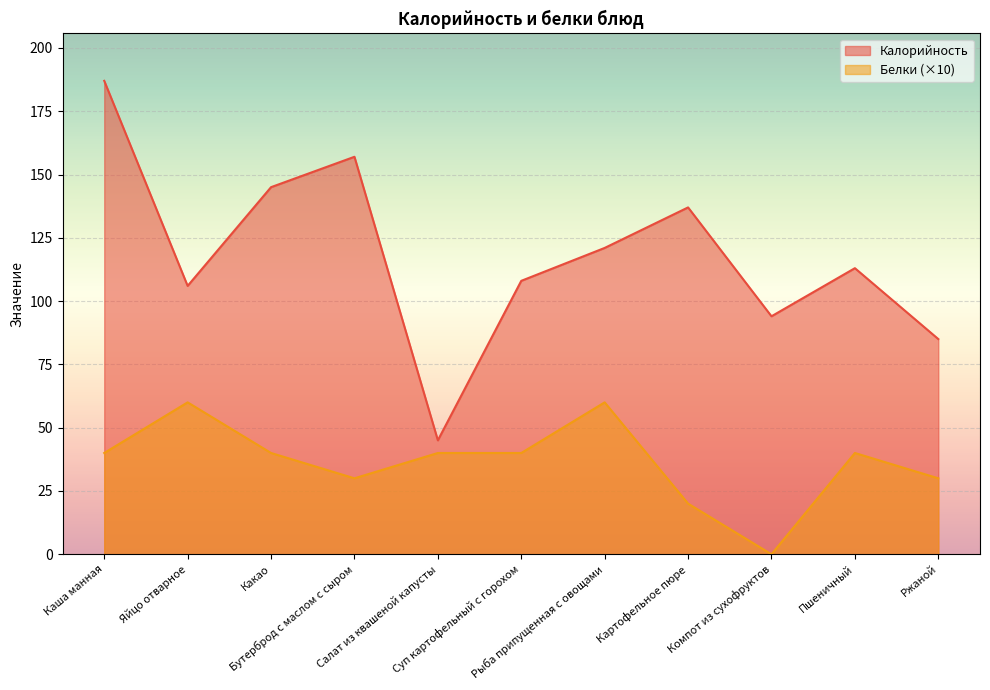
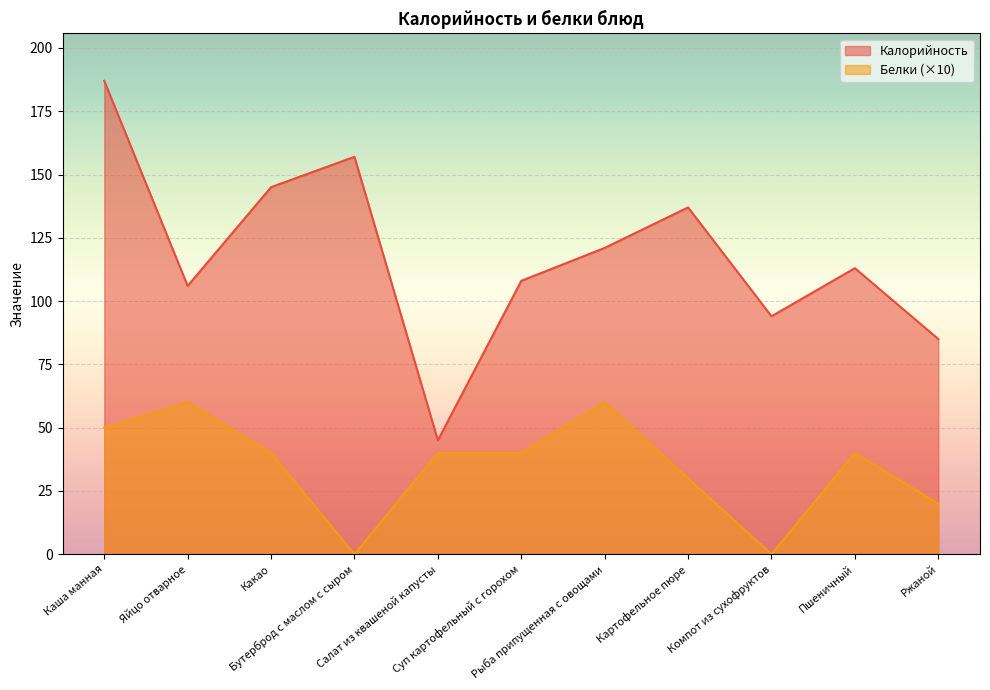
  {
    "Калорийность": {
      "Каша манная": 187,
      "Яйцо отварное": 106,
      "Какао": 145,
      "Бутерброд с маслом с сыром": 157,
      "Салат из квашеной капусты": 45,
      "Суп картофельный с горохом": 108,
      "Рыба припущенная с овощами": 121,
      "Картофельное пюре": 137,
      "Компот из сухофруктов": 94,
      "Пшеничный": 113,
      "Ржаной": 85
    },
    "Белки (×10)": {
-     "Каша манная": 40,
+     "Каша манная": 50,
      "Яйцо отварное": 60,
      "Какао": 40,
-     "Бутерброд с маслом с сыром": 30,
+     "Бутерброд с маслом с сыром": 0,
      "Салат из квашеной капусты": 40,
      "Суп картофельный с горохом": 40,
      "Рыба припущенная с овощами": 60,
-     "Картофельное пюре": 20,
+     "Картофельное пюре": 30,
      "Компот из сухофруктов": 0,
      "Пшеничный": 40,
-     "Ржаной": 30
+     "Ржаной": 20
    }
  }
